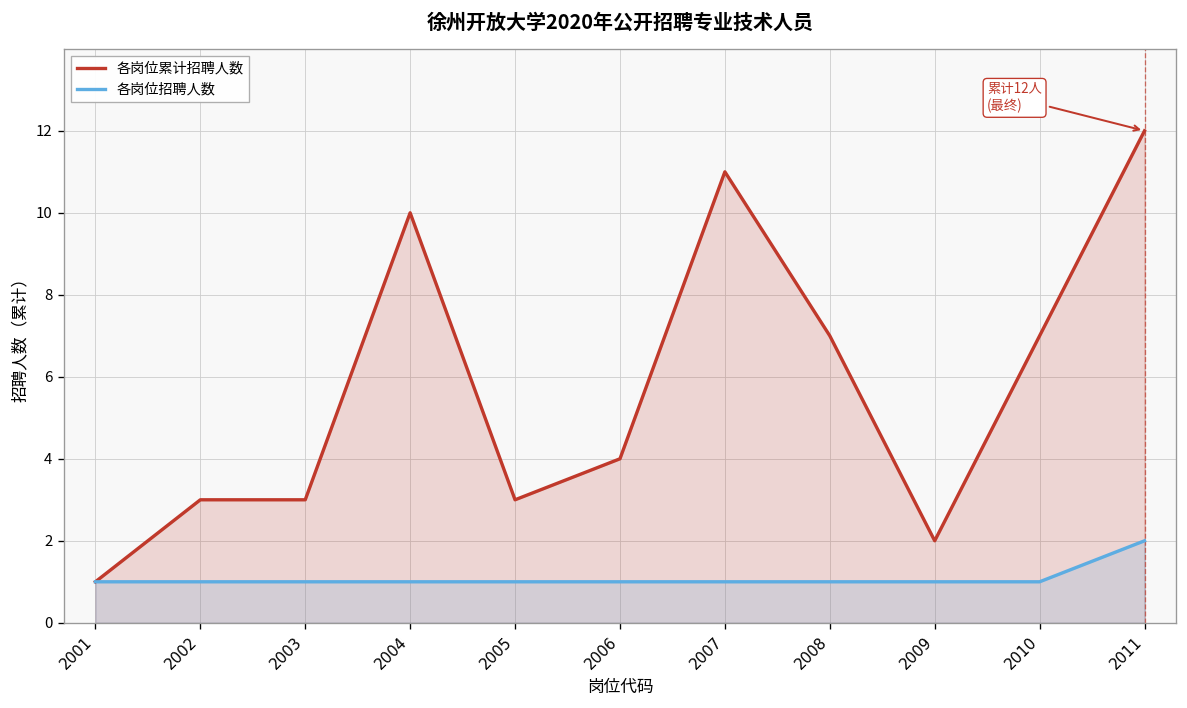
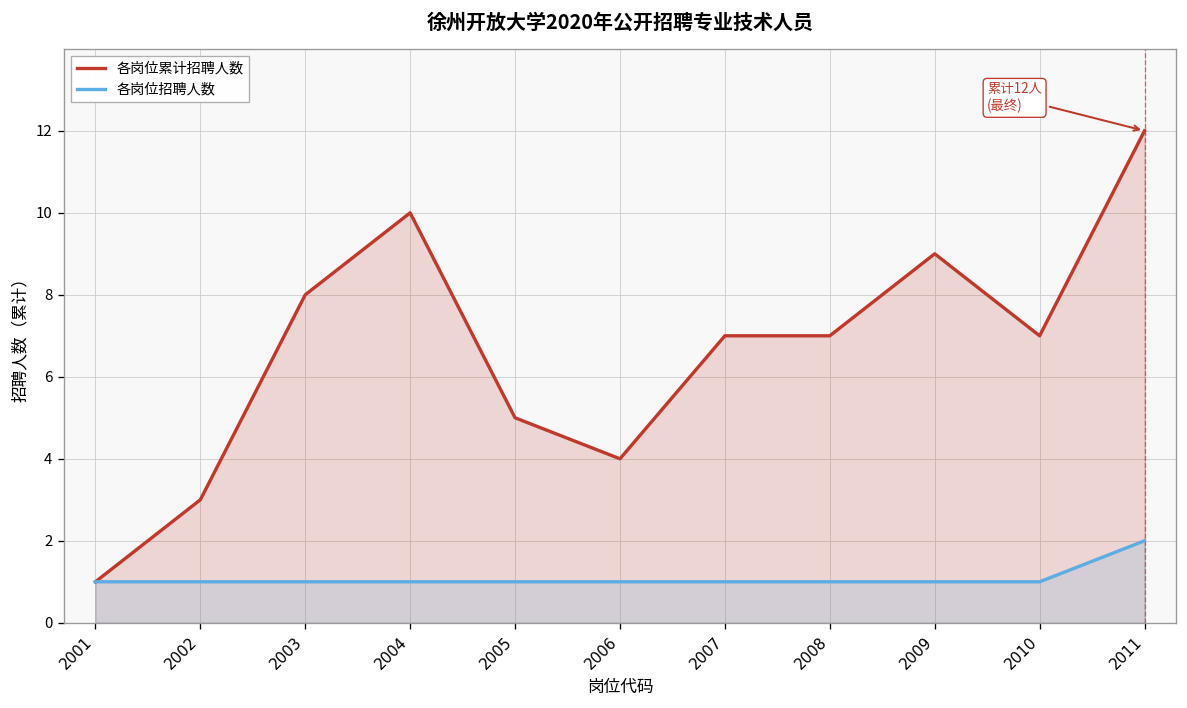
  {
    "各岗位累计招聘人数": {
      "2002": 3,
-     "2003": 3,
+     "2003": 8,
      "2004": 10,
-     "2005": 3,
+     "2005": 5,
      "2006": 4,
-     "2007": 11,
+     "2007": 7,
      "2008": 7,
-     "2009": 2,
+     "2009": 9,
      "2010": 7,
      "2011": 12
    },
    "各岗位招聘人数": {
      "2002": 1,
      "2003": 1,
      "2004": 1,
      "2005": 1,
      "2006": 1,
      "2007": 1,
      "2008": 1,
      "2009": 1,
      "2010": 1,
      "2011": 2
    }
  }
